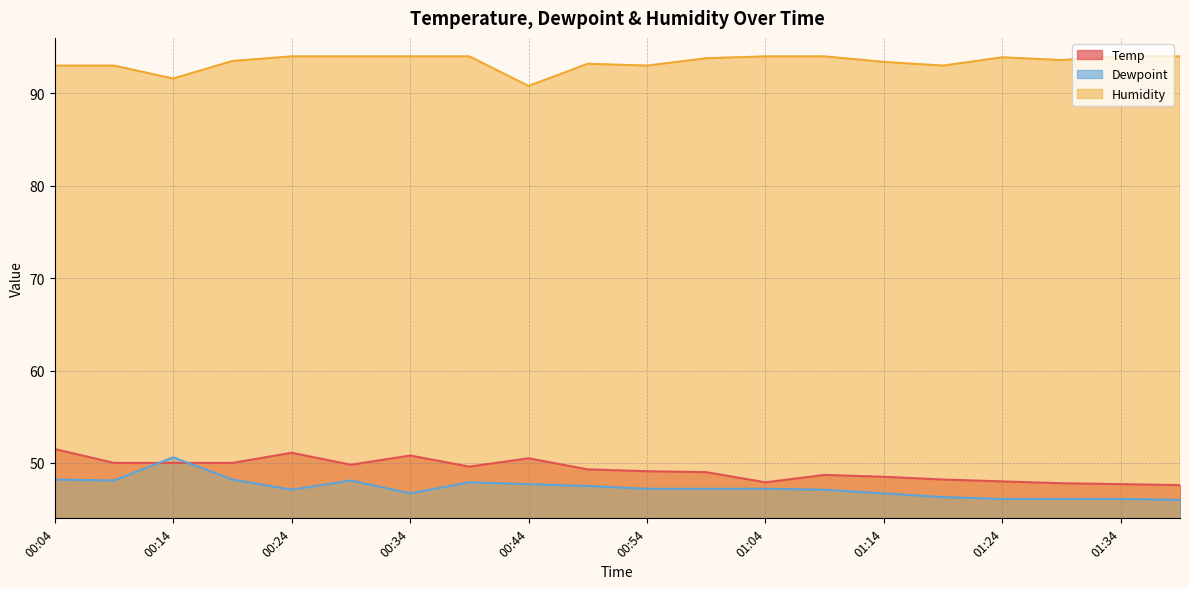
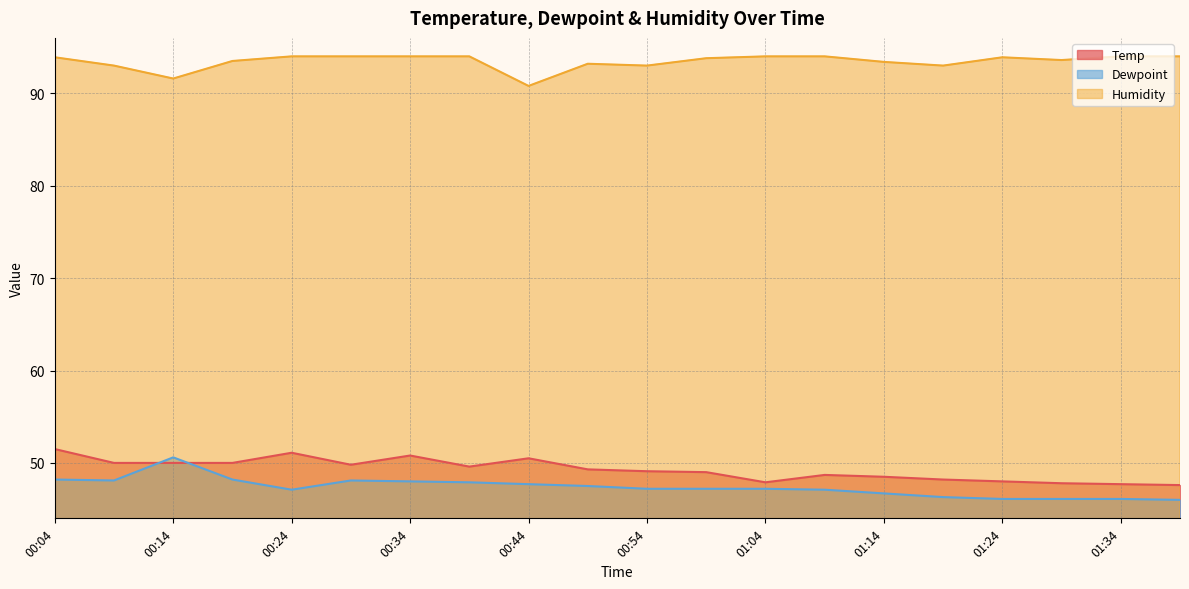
  {
    "Temp": {
      "00:04": 52,
      "00:14": 50,
      "00:24": 51,
      "00:34": 51,
      "00:44": 51,
      "00:54": 49,
      "01:04": 48,
      "01:14": 49,
      "01:24": 48,
      "01:34": 48
    },
    "Dewpoint": {
      "00:04": 48,
      "00:14": 51,
      "00:24": 47,
-     "00:34": 47,
+     "00:34": 48,
      "00:44": 48,
      "00:54": 47,
      "01:04": 47,
      "01:14": 47,
      "01:24": 46,
      "01:34": 46
    },
    "Humidity": {
-     "00:04": 93,
+     "00:04": 94,
      "00:14": 92,
      "00:24": 94,
      "00:34": 94,
      "00:44": 91,
      "00:54": 93,
      "01:04": 94,
      "01:14": 93,
      "01:24": 94
    }
  }
